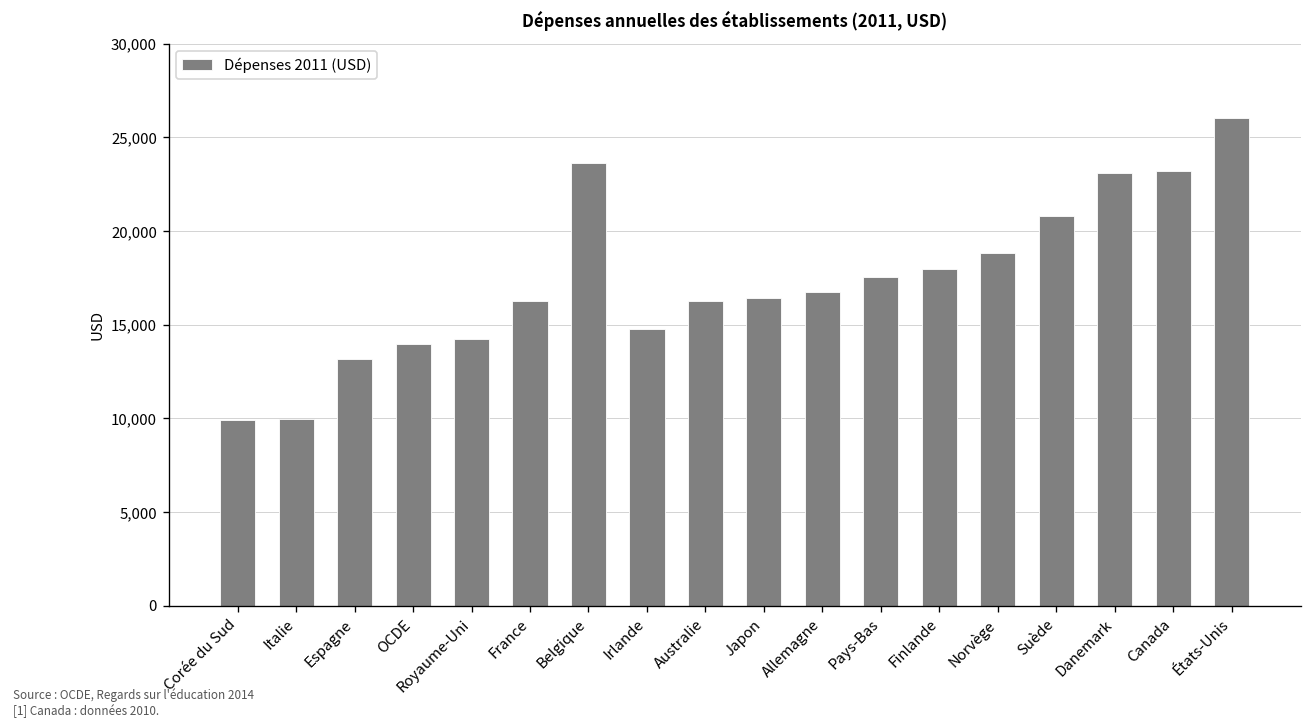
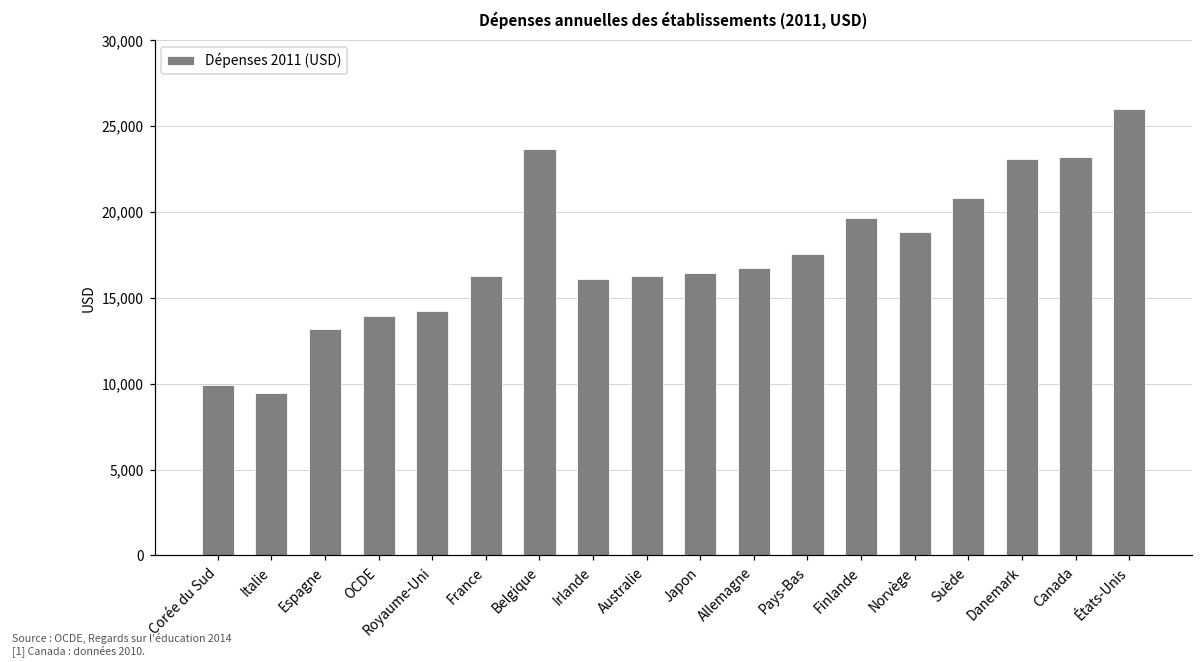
  {
    "Corée du Sud": "9,900",
-   "Italie": "10,000",
+   "Italie": "9,500",
    "Espagne": "13,200",
    "OCDE": "14,000",
    "Royaume-Uni": "14,200",
    "France": "16,300",
    "Belgique": "23,700",
-   "Irlande": "14,800",
+   "Irlande": "16,100",
    "Australie": "16,300",
    "Japon": "16,400",
    "Allemagne": "16,700",
    "Pays-Bas": "17,500",
-   "Finlande": "18,000",
+   "Finlande": "19,600",
    "Norvège": "18,800",
    "Suède": "20,800",
    "Danemark": "23,100",
    "Canada": "23,200",
    "États-Unis": "26,000"
  }
